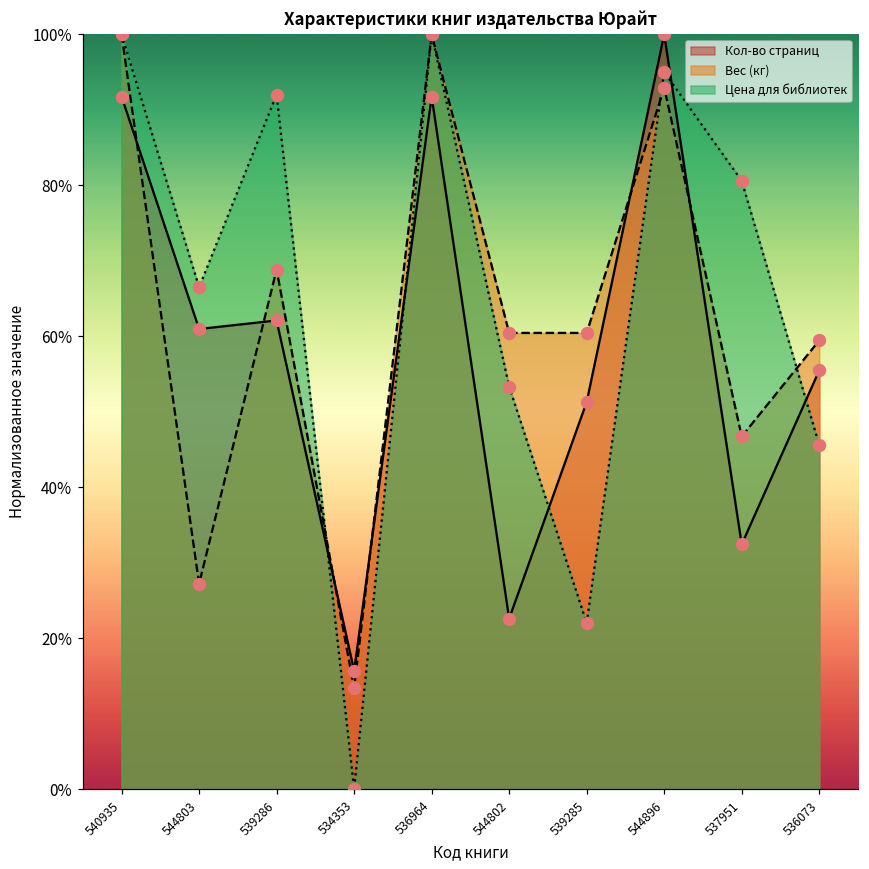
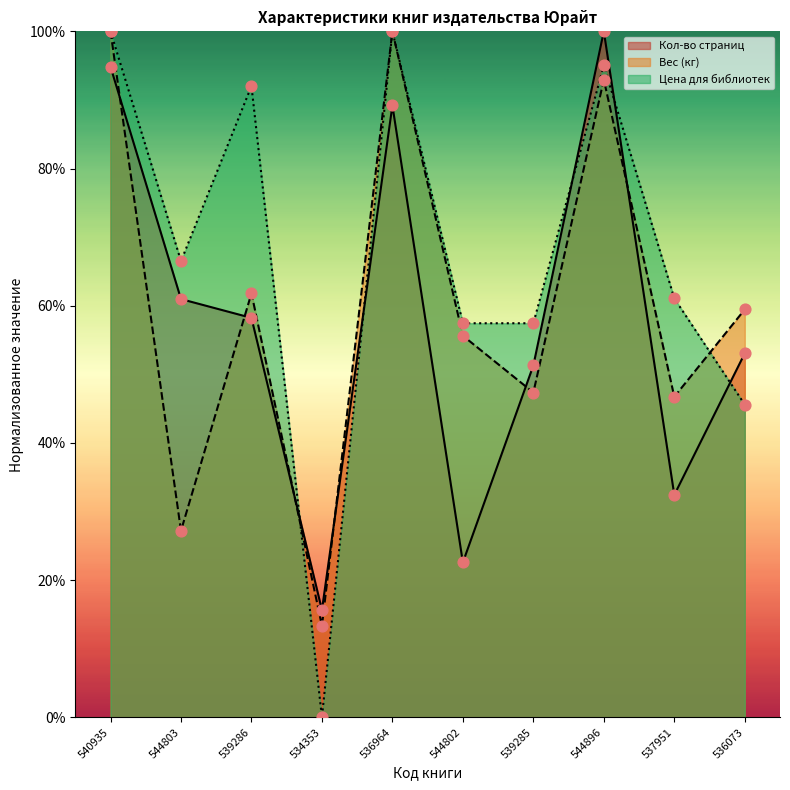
  {
    "Кол-во страниц": {
-     "540935": "92%",
-     "539286": "62%",
-     "536964": "92%",
-     "536073": "55%"
+     "540935": "95%",
+     "539286": "58%",
+     "536964": "89%",
+     "536073": "53%"
    },
    "Вес (кг)": {
-     "539286": "69%",
-     "544802": "60%",
-     "539285": "60%"
+     "539286": "62%",
+     "544802": "56%",
+     "539285": "47%"
    },
    "Цена для библиотек": {
-     "544802": "53%",
-     "539285": "22%",
-     "537951": "81%"
+     "544802": "57%",
+     "539285": "57%",
+     "537951": "61%"
    }
  }
